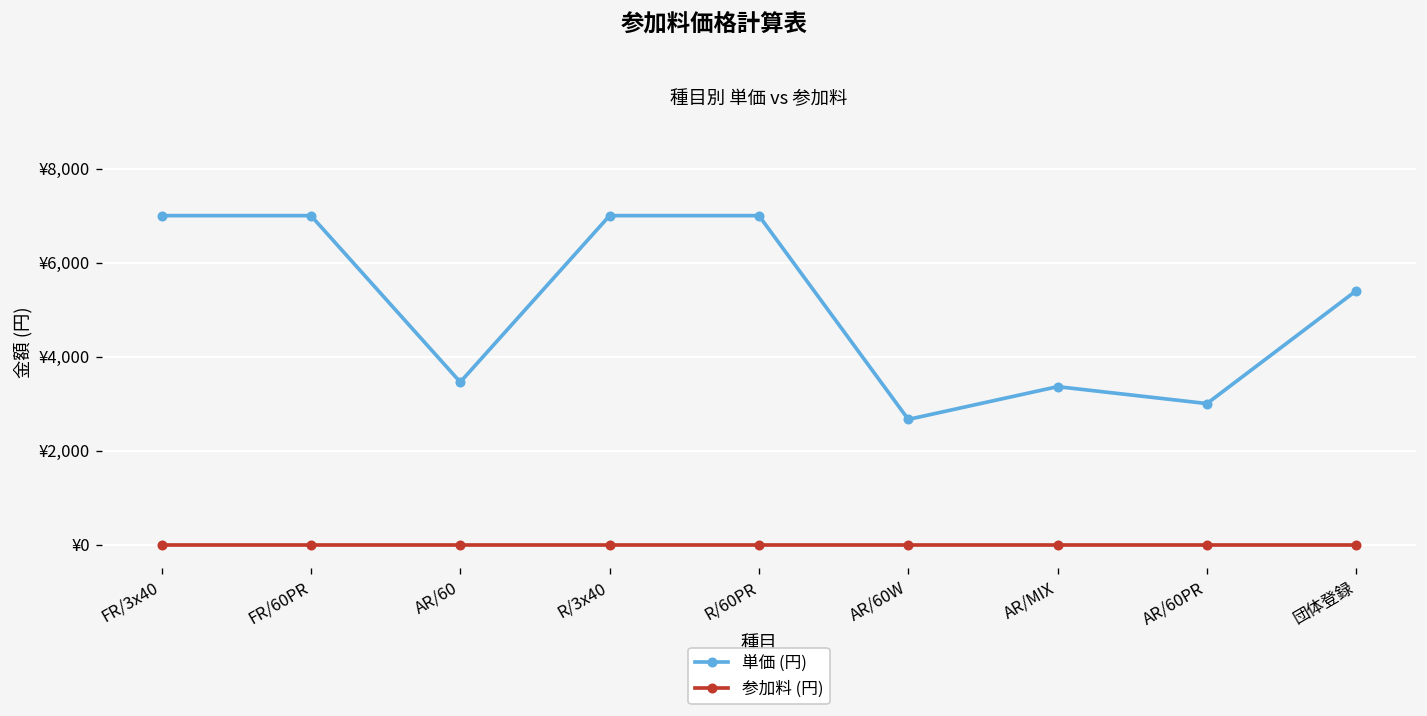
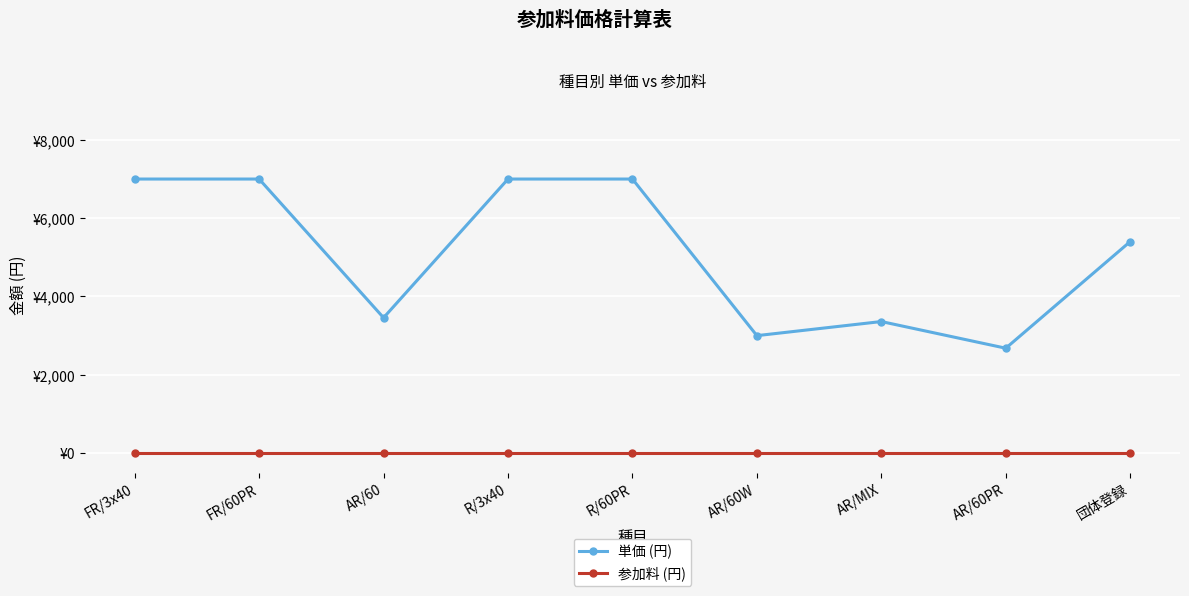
  {
    "単価 (円)": {
      "FR/3x40": "¥7,000",
      "FR/60PR": "¥7,000",
      "AR/60": "¥3,500",
      "R/3x40": "¥7,000",
      "R/60PR": "¥7,000",
-     "AR/60W": "¥2,700",
+     "AR/60W": "¥3,000",
      "AR/MIX": "¥3,400",
-     "AR/60PR": "¥3,000",
+     "AR/60PR": "¥2,700",
      "団体登録": "¥5,400"
    },
    "参加料 (円)": {
      "FR/3x40": "¥0",
      "FR/60PR": "¥0",
      "AR/60": "¥0",
      "R/3x40": "¥0",
      "R/60PR": "¥0",
      "AR/60W": "¥0",
      "AR/MIX": "¥0",
      "AR/60PR": "¥0",
      "団体登録": "¥0"
    }
  }
